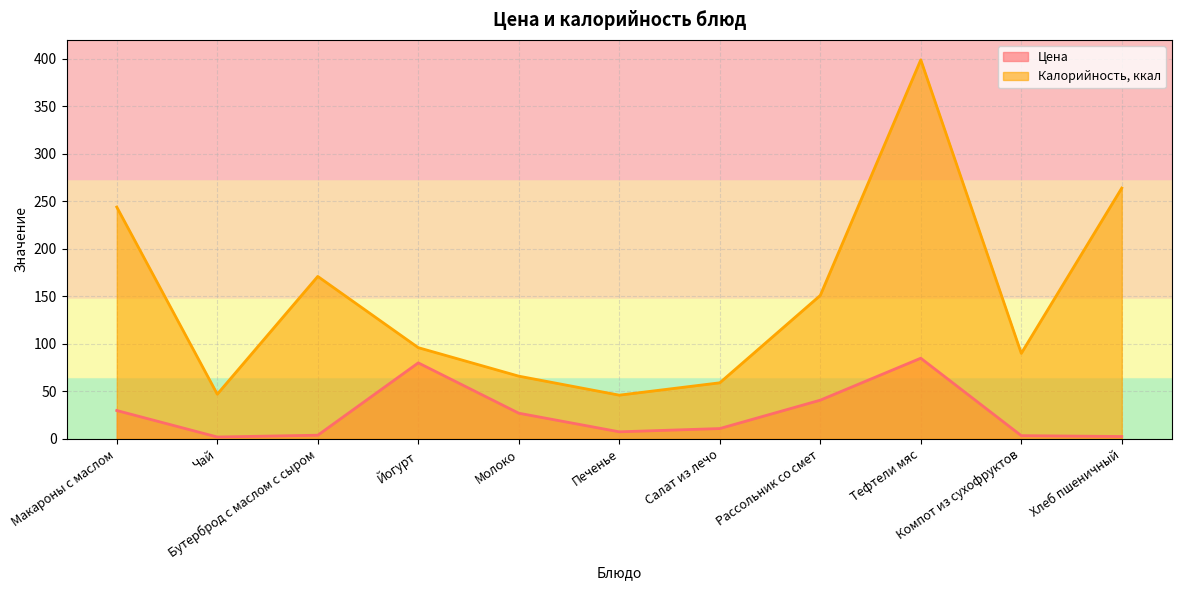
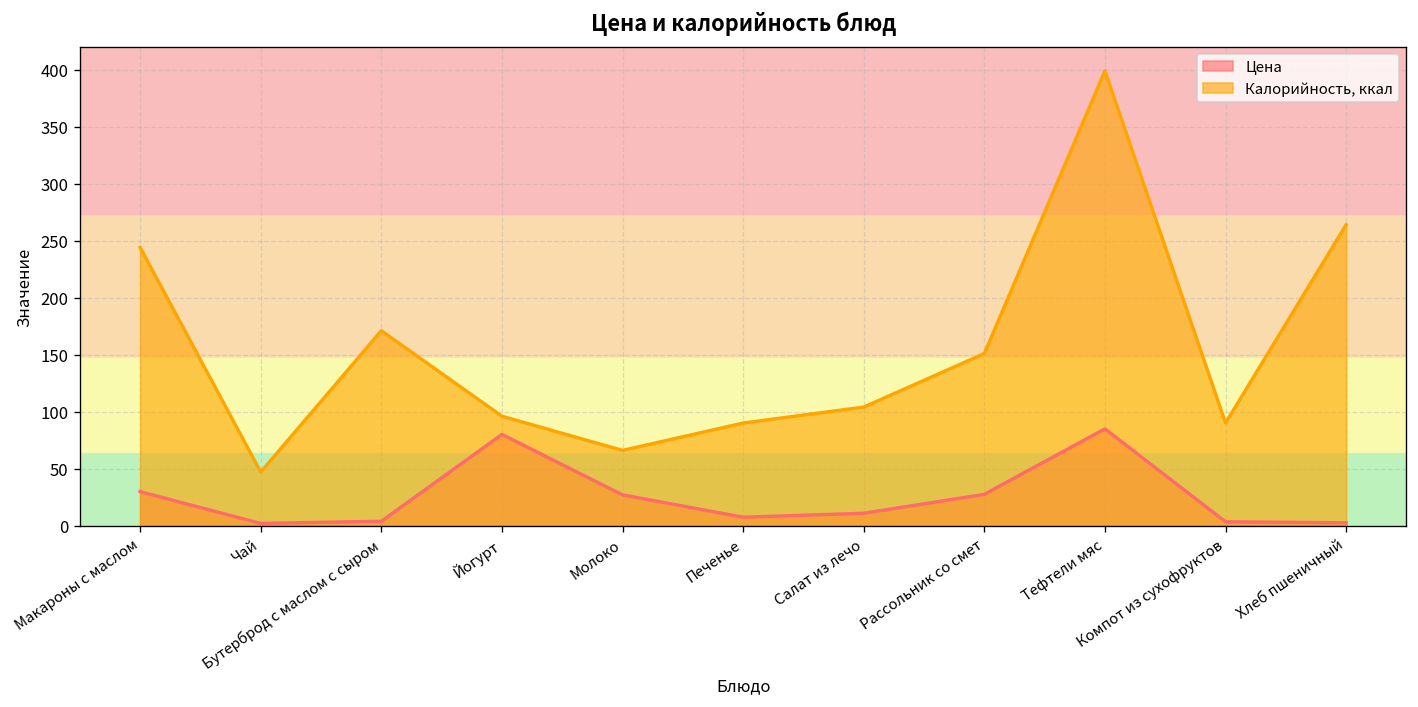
  {
    "Цена": {
      "Макароны с маслом": 30,
      "Чай": 0,
      "Бутерброд с маслом с сыром": 0,
      "Йогурт": 80,
      "Молоко": 30,
      "Печенье": 10,
      "Салат из лечо": 10,
-     "Рассольник со смет": 40,
+     "Рассольник со смет": 30,
      "Тефтели мяс": 80,
      "Компот из сухофруктов": 0,
      "Хлеб пшеничный": 0
    },
    "Калорийность, ккал": {
      "Макароны с маслом": 240,
      "Чай": 50,
      "Бутерброд с маслом с сыром": 170,
      "Йогурт": 100,
      "Молоко": 70,
-     "Печенье": 50,
-     "Салат из лечо": 60,
+     "Печенье": 90,
+     "Салат из лечо": 100,
      "Рассольник со смет": 150,
      "Тефтели мяс": 400,
      "Компот из сухофруктов": 90,
      "Хлеб пшеничный": 260
    }
  }
